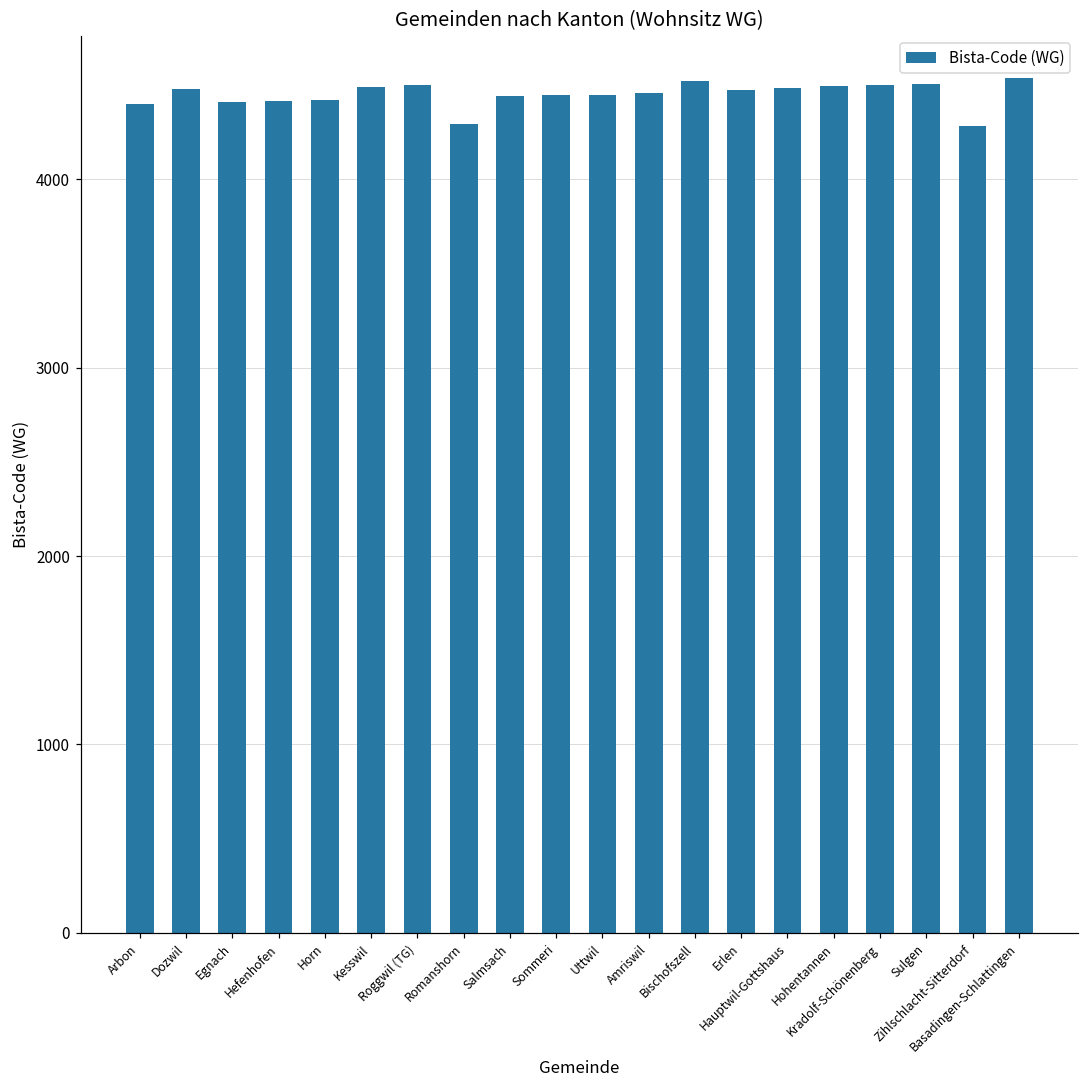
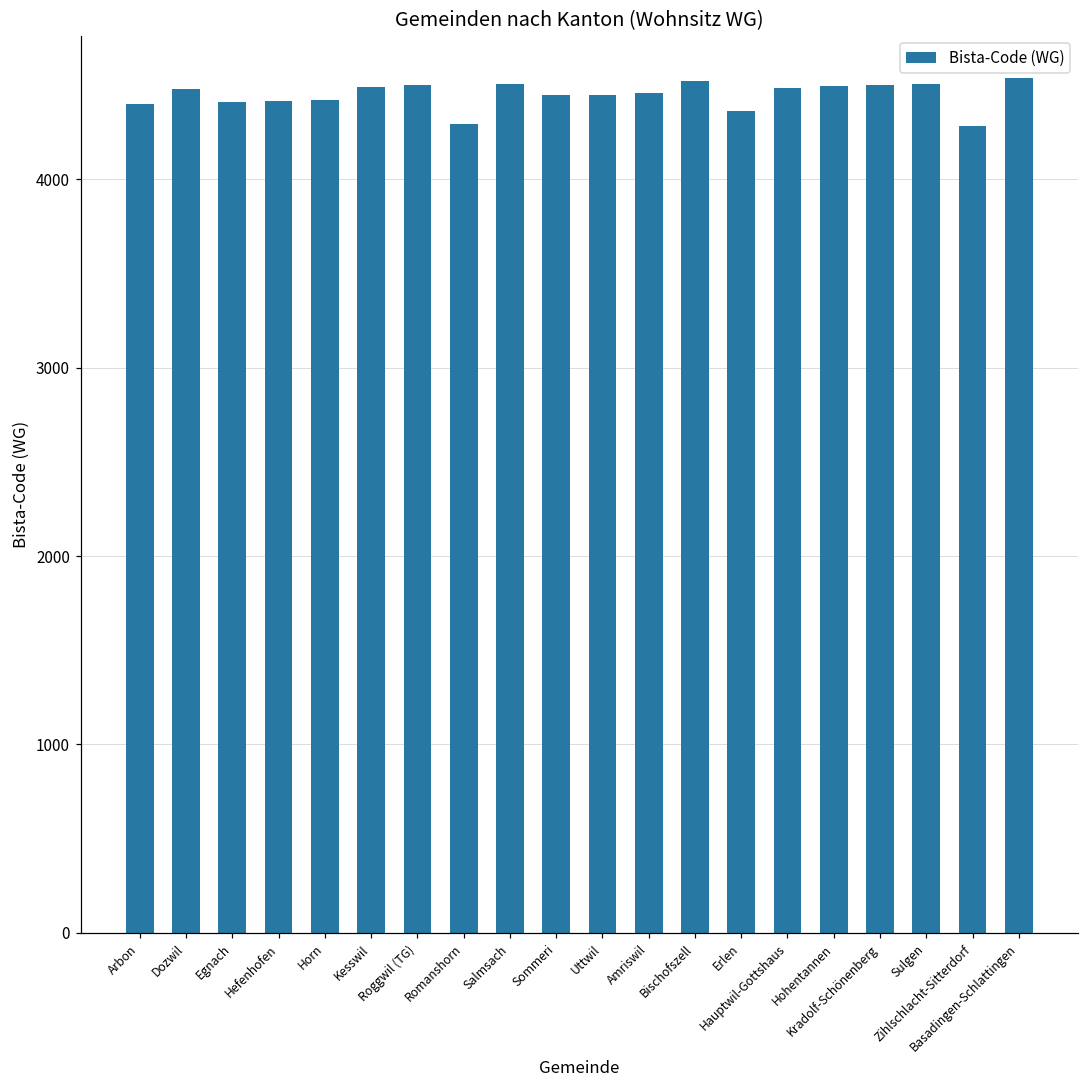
  {
    "Arbon": 4400,
    "Dozwil": 4480,
    "Egnach": 4410,
    "Hefenhofen": 4420,
    "Horn": 4420,
    "Kesswil": 4490,
    "Roggwil (TG)": 4500,
    "Romanshorn": 4300,
-   "Salmsach": 4440,
+   "Salmsach": 4510,
    "Sommeri": 4450,
    "Uttwil": 4450,
    "Amriswil": 4460,
    "Bischofszell": 4520,
-   "Erlen": 4480,
+   "Erlen": 4360,
    "Hauptwil-Gottshaus": 4490,
    "Hohentannen": 4500,
    "Kradolf-Schönenberg": 4500,
    "Sulgen": 4510,
    "Zihlschlacht-Sitterdorf": 4280,
    "Basadingen-Schlattingen": 4540
  }
